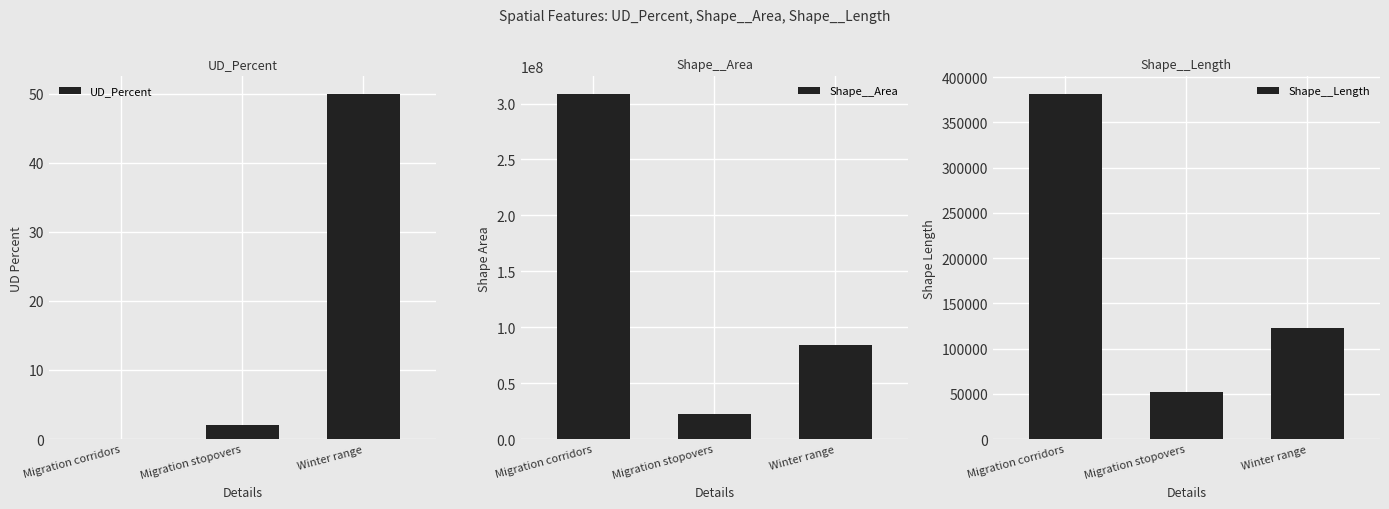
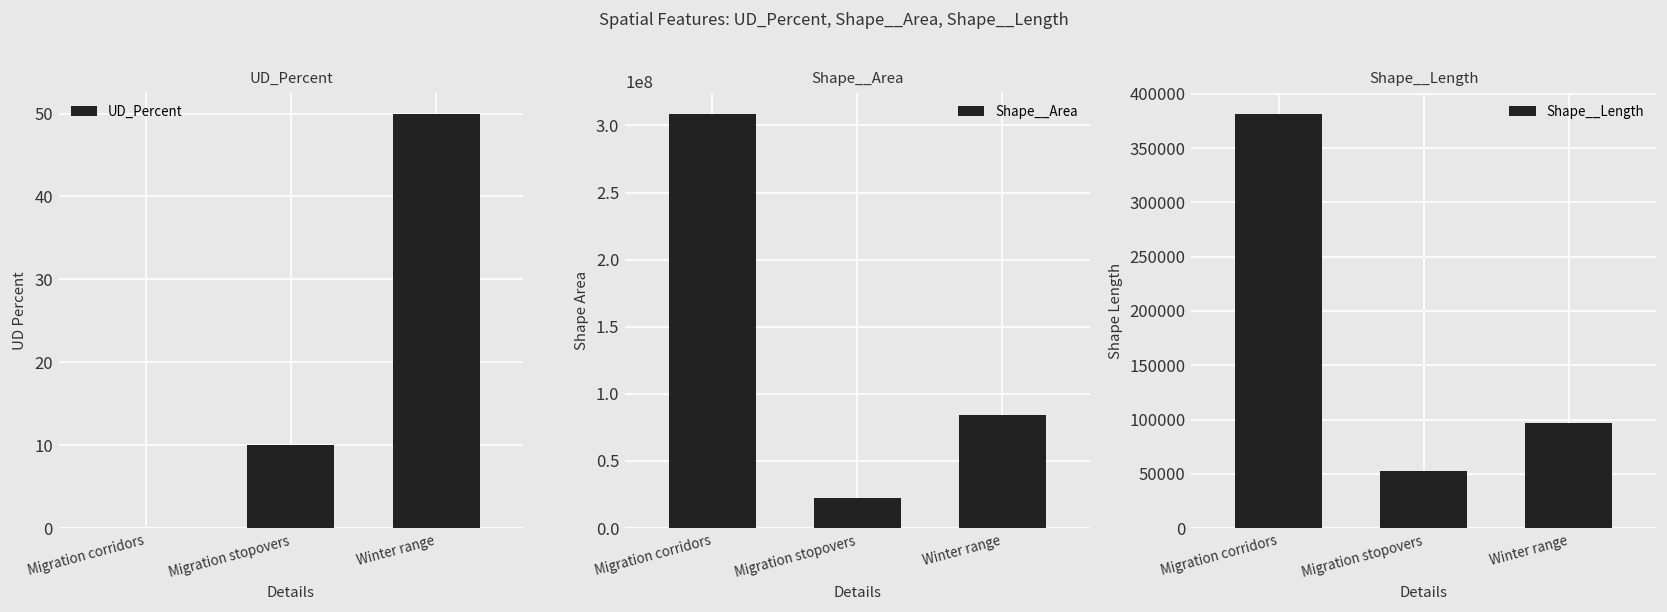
  {
    "UD_Percent": {
      "Migration corridors": 0,
-     "Migration stopovers": 2,
+     "Migration stopovers": 10,
      "Winter range": 50
    },
    "Shape__Area": {
      "Migration corridors": 309000000,
      "Migration stopovers": 22000000,
      "Winter range": 84000000
    },
    "Shape__Length": {
      "Migration corridors": 380000,
      "Migration stopovers": 50000,
-     "Winter range": 120000
+     "Winter range": 100000
    }
  }
